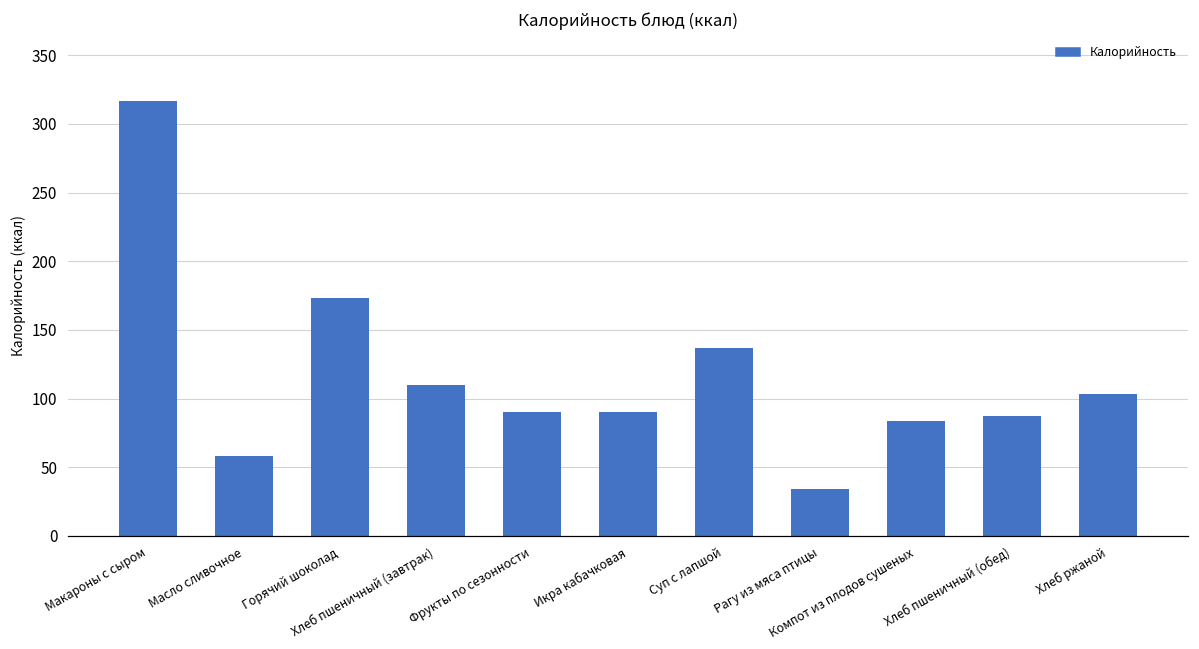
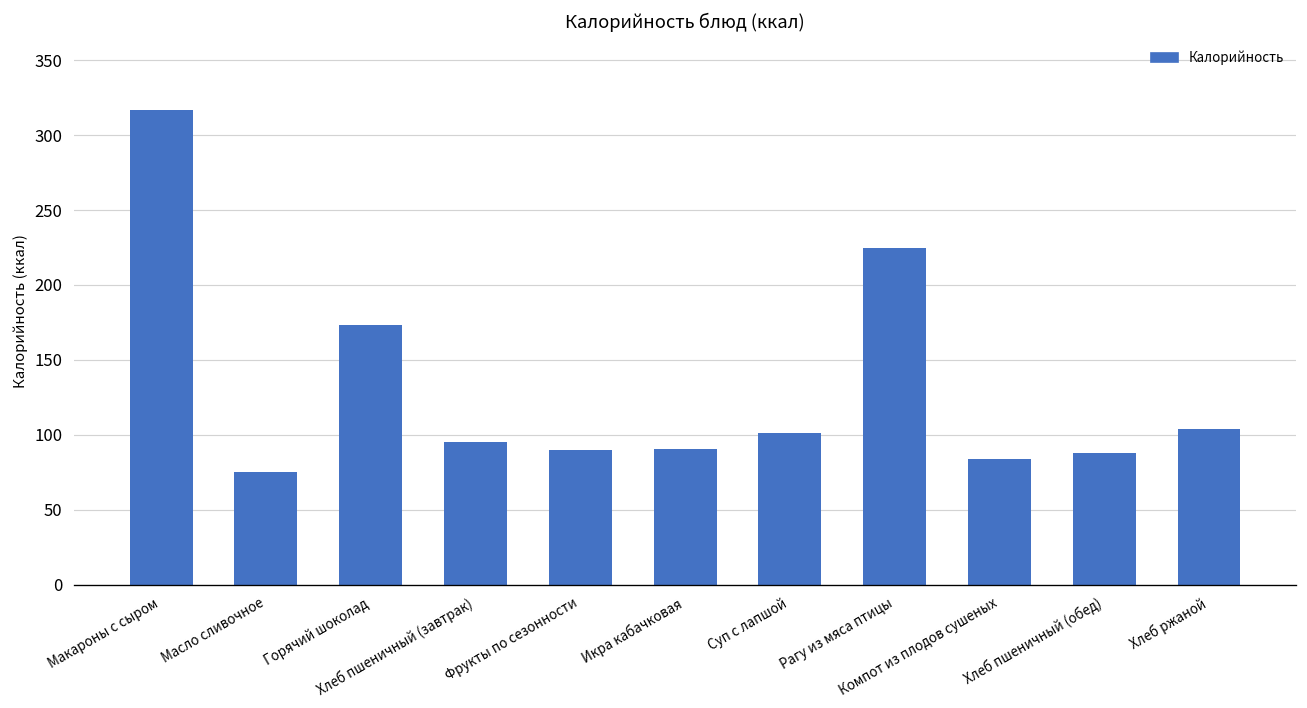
  {
    "Макароны с сыром": 317,
-   "Масло сливочное": 58,
+   "Масло сливочное": 75,
    "Горячий шоколад": 173,
-   "Хлеб пшеничный (завтрак)": 110,
+   "Хлеб пшеничный (завтрак)": 95,
    "Фрукты по сезонности": 90,
    "Икра кабачковая": 90,
-   "Суп с лапшой": 137,
-   "Рагу из мяса птицы": 34,
+   "Суп с лапшой": 101,
+   "Рагу из мяса птицы": 224,
    "Компот из плодов сушеных": 84,
    "Хлеб пшеничный (обед)": 88,
    "Хлеб ржаной": 104
  }
